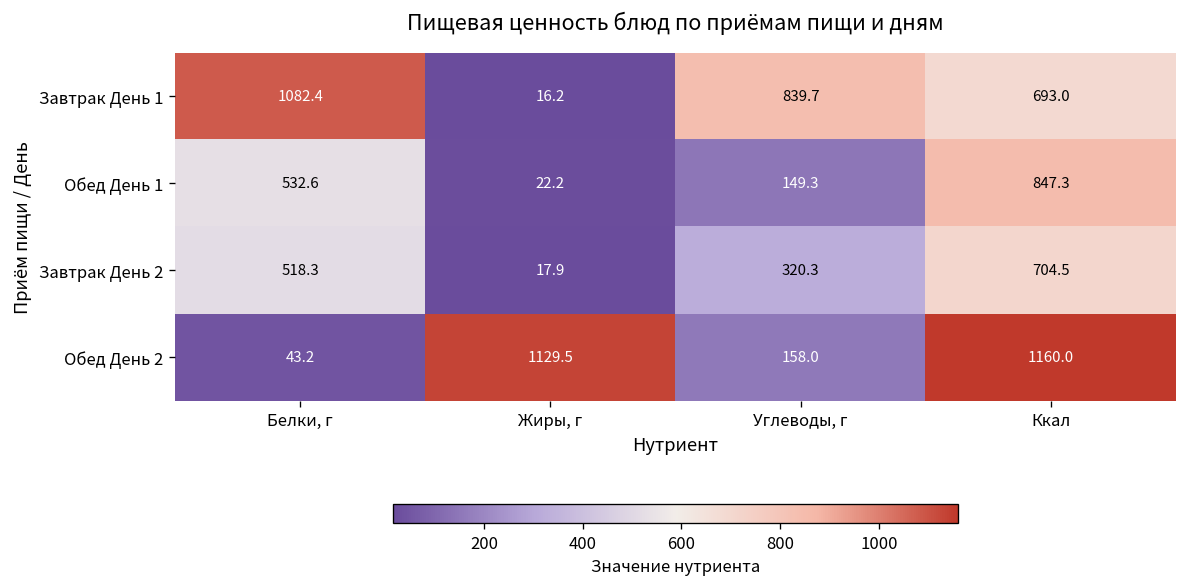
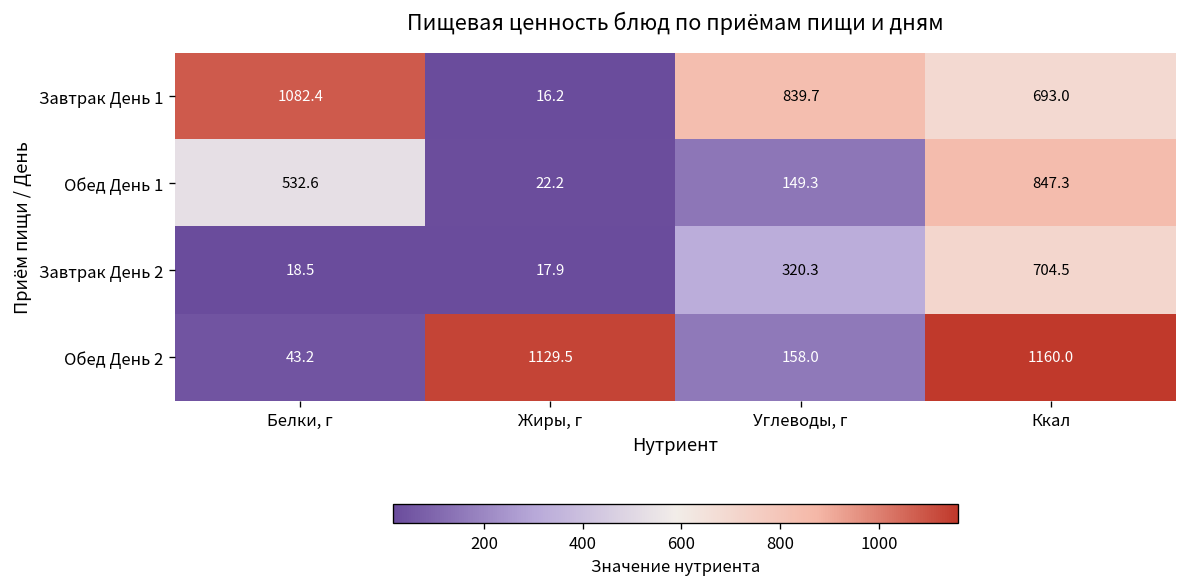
  {
    "Завтрак День 1": {
      "Белки, г": 1082.4,
      "Жиры, г": 16.2,
      "Углеводы, г": 839.7,
      "Ккал": 693.0
    },
    "Обед День 1": {
      "Белки, г": 532.6,
      "Жиры, г": 22.2,
      "Углеводы, г": 149.3,
      "Ккал": 847.3
    },
    "Завтрак День 2": {
-     "Белки, г": 518.3,
+     "Белки, г": 18.5,
      "Жиры, г": 17.9,
      "Углеводы, г": 320.3,
      "Ккал": 704.5
    },
    "Обед День 2": {
      "Белки, г": 43.2,
      "Жиры, г": 1129.5,
      "Углеводы, г": 158.0,
      "Ккал": 1160.0
    }
  }
